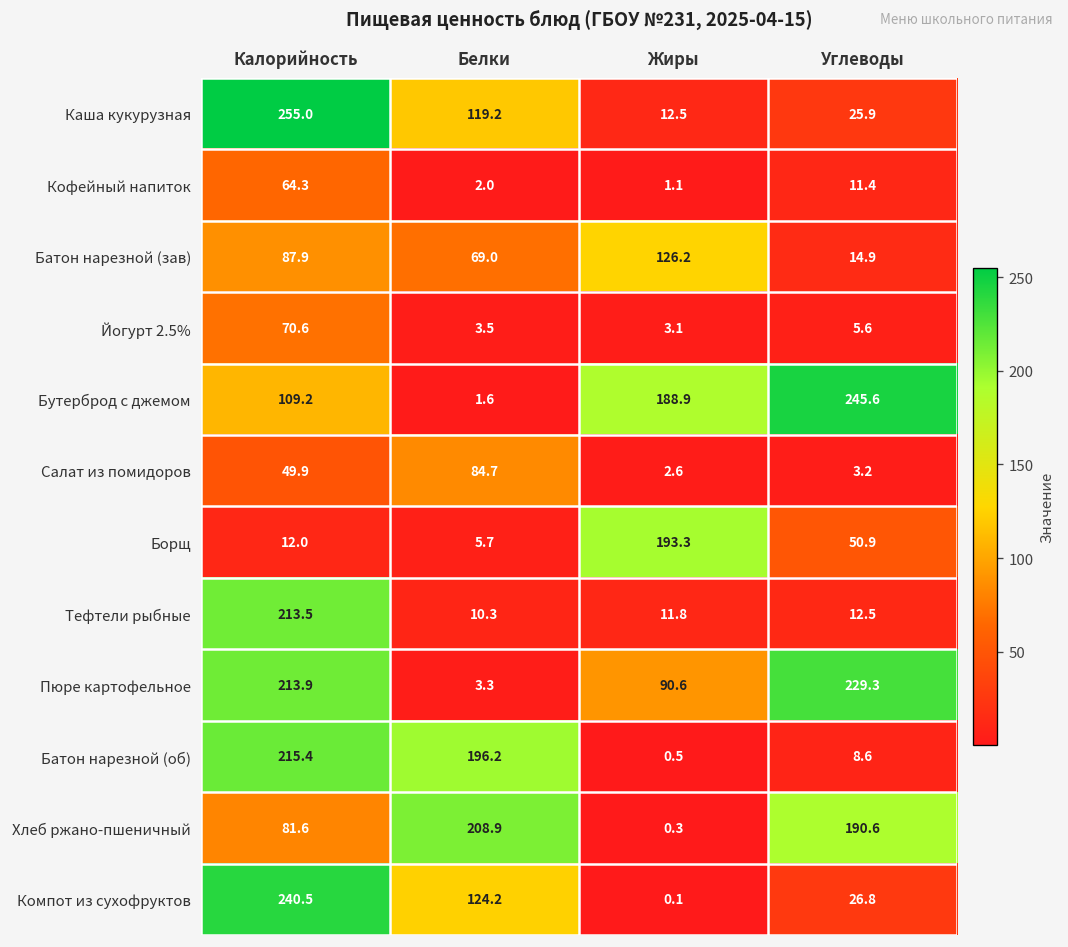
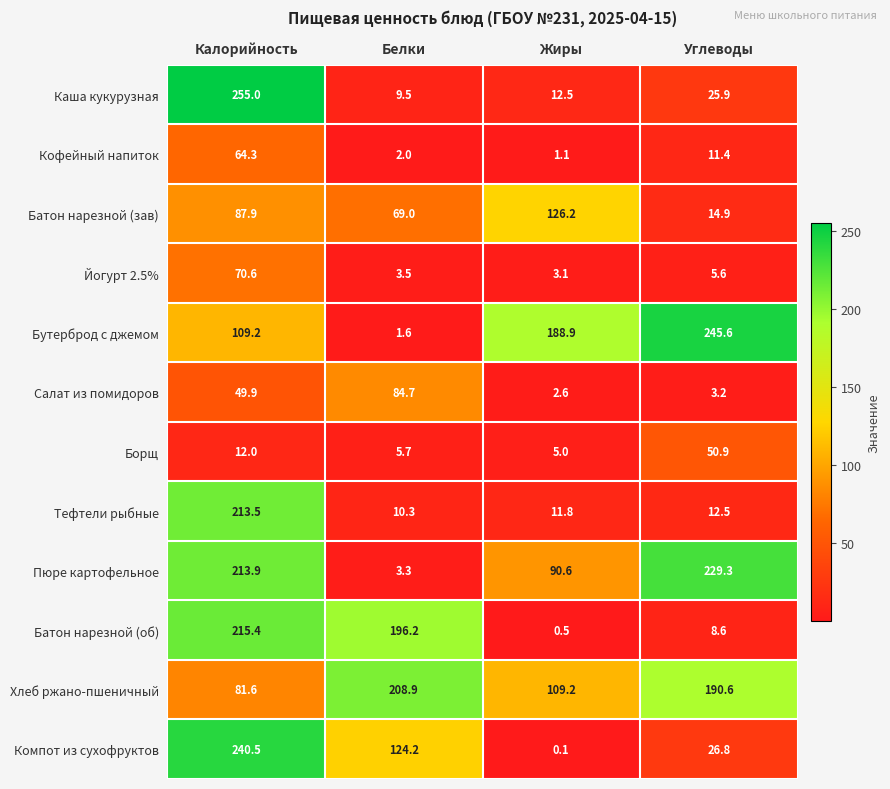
  {
    "Каша кукурузная": {
      "Калорийность": 255.0,
-     "Белки": 119.2,
+     "Белки": 9.5,
      "Жиры": 12.5,
      "Углеводы": 25.9
    },
    "Кофейный напиток": {
      "Калорийность": 64.3,
      "Белки": 2.0,
      "Жиры": 1.1,
      "Углеводы": 11.4
    },
    "Батон нарезной (зав)": {
      "Калорийность": 87.9,
      "Белки": 69.0,
      "Жиры": 126.2,
      "Углеводы": 14.9
    },
    "Йогурт 2.5%": {
      "Калорийность": 70.6,
      "Белки": 3.5,
      "Жиры": 3.1,
      "Углеводы": 5.6
    },
    "Бутерброд с джемом": {
      "Калорийность": 109.2,
      "Белки": 1.6,
      "Жиры": 188.9,
      "Углеводы": 245.6
    },
    "Салат из помидоров": {
      "Калорийность": 49.9,
      "Белки": 84.7,
      "Жиры": 2.6,
      "Углеводы": 3.2
    },
    "Борщ": {
      "Калорийность": 12.0,
      "Белки": 5.7,
-     "Жиры": 193.3,
+     "Жиры": 5.0,
      "Углеводы": 50.9
    },
    "Тефтели рыбные": {
      "Калорийность": 213.5,
      "Белки": 10.3,
      "Жиры": 11.8,
      "Углеводы": 12.5
    },
    "Пюре картофельное": {
      "Калорийность": 213.9,
      "Белки": 3.3,
      "Жиры": 90.6,
      "Углеводы": 229.3
    },
    "Батон нарезной (об)": {
      "Калорийность": 215.4,
      "Белки": 196.2,
      "Жиры": 0.5,
      "Углеводы": 8.6
    },
    "Хлеб ржано-пшеничный": {
      "Калорийность": 81.6,
      "Белки": 208.9,
-     "Жиры": 0.3,
+     "Жиры": 109.2,
      "Углеводы": 190.6
    },
    "Компот из сухофруктов": {
      "Калорийность": 240.5,
      "Белки": 124.2,
      "Жиры": 0.1,
      "Углеводы": 26.8
    }
  }
